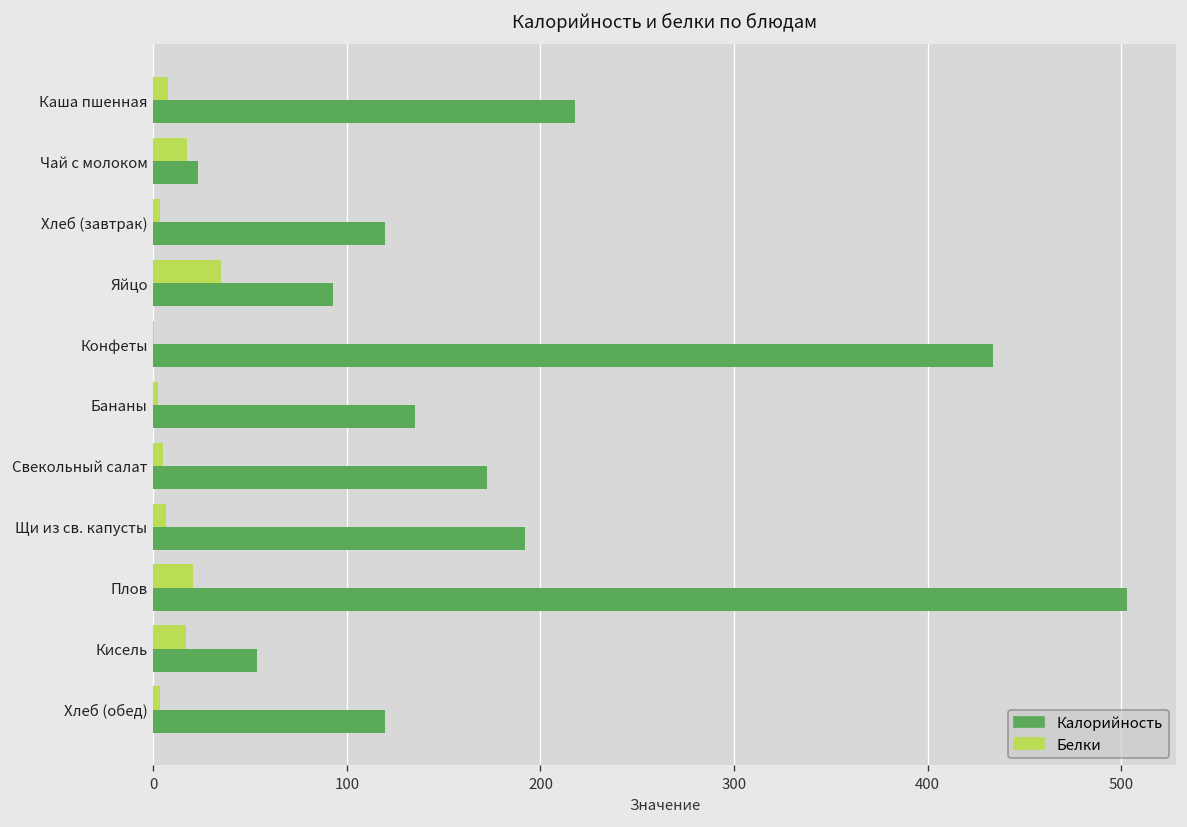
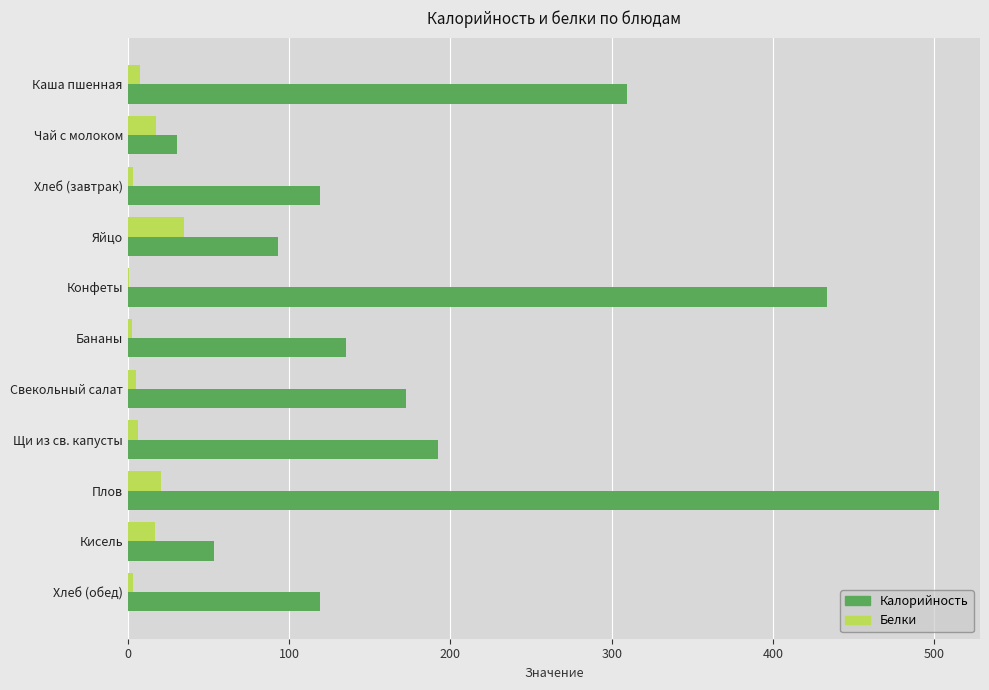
  {
    "Калорийность": {
-     "Каша пшенная": 218,
-     "Чай с молоком": 23,
+     "Каша пшенная": 309,
+     "Чай с молоком": 30,
      "Хлеб (завтрак)": 119,
      "Яйцо": 93,
      "Конфеты": 434,
      "Бананы": 135,
      "Свекольный салат": 173,
      "Щи из св. капусты": 192,
      "Плов": 503,
      "Кисель": 54,
      "Хлеб (обед)": 119
    },
    "Белки": {
      "Каша пшенная": 8,
      "Чай с молоком": 17,
      "Хлеб (завтрак)": 3,
      "Яйцо": 35,
      "Бананы": 2,
      "Свекольный салат": 5,
      "Щи из св. капусты": 6,
      "Плов": 20,
      "Кисель": 17,
      "Хлеб (обед)": 3
    }
  }
